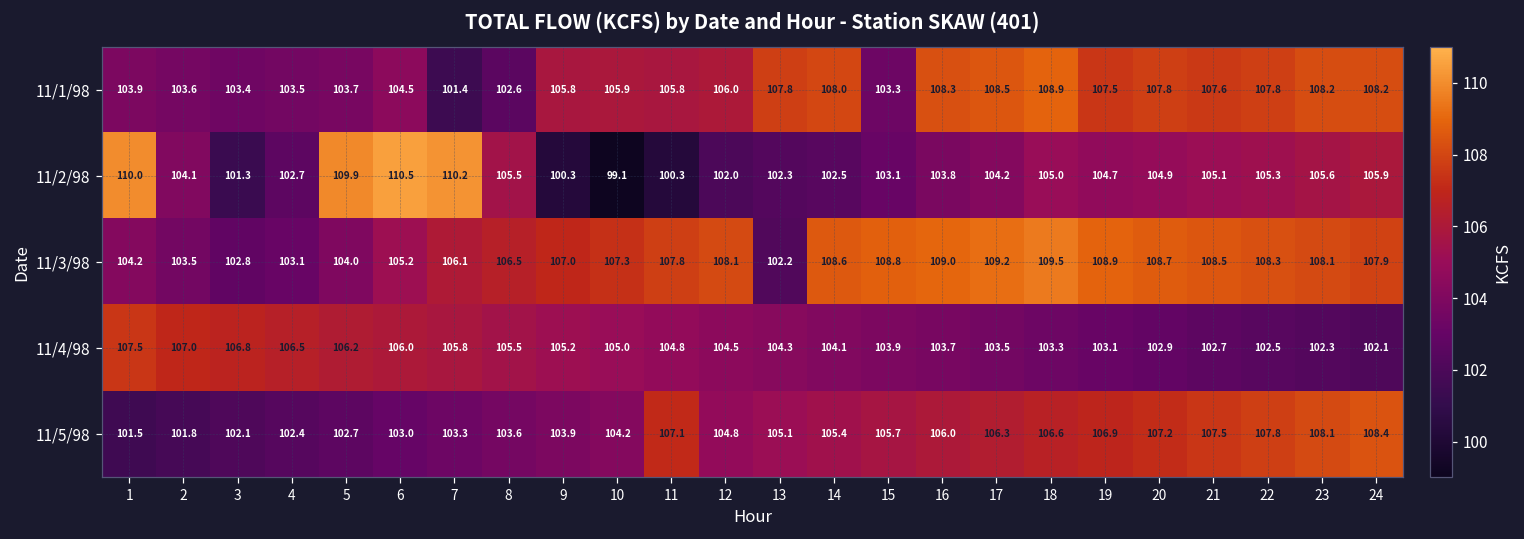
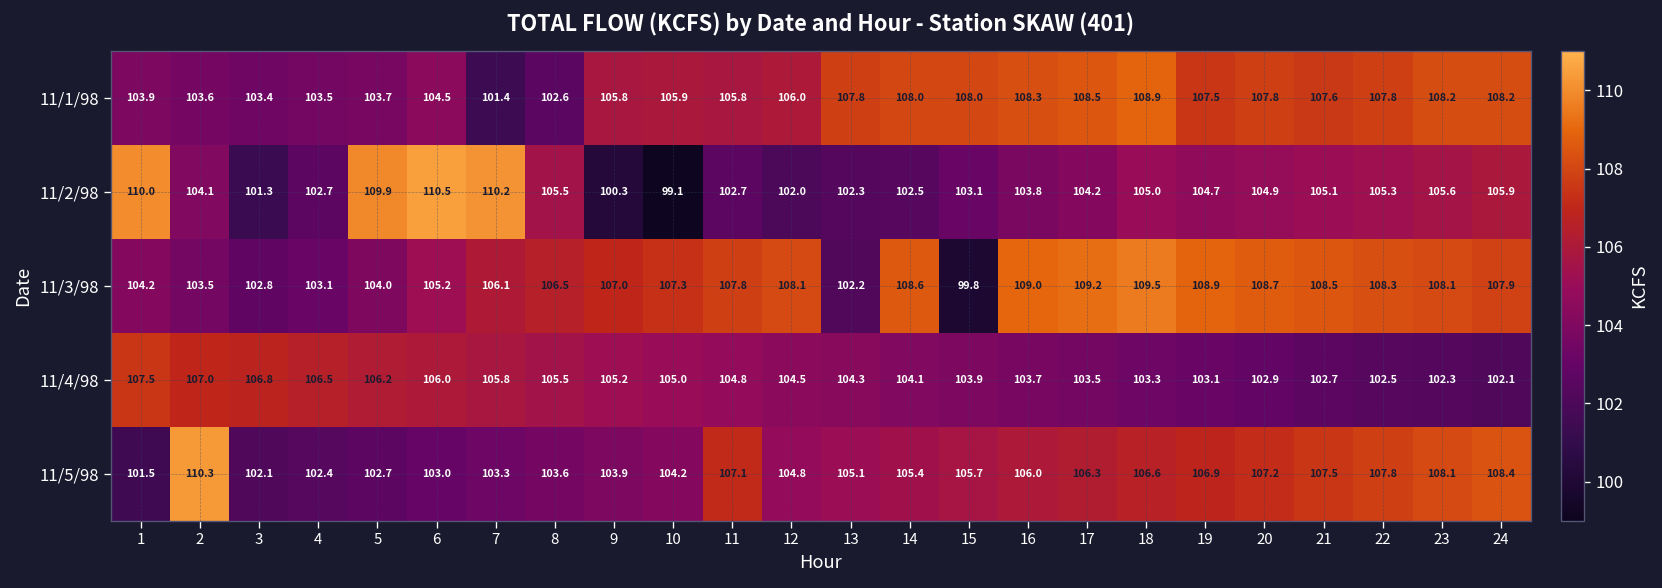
  {
    "11/1/98": {
      "1": 103.9,
      "2": 103.6,
      "3": 103.4,
      "4": 103.5,
      "5": 103.7,
      "6": 104.5,
      "7": 101.4,
      "8": 102.6,
      "9": 105.8,
      "10": 105.9,
      "11": 105.8,
      "12": 106.0,
      "13": 107.8,
      "14": 108.0,
-     "15": 103.3,
+     "15": 108.0,
      "16": 108.3,
      "17": 108.5,
      "18": 108.9,
      "19": 107.5,
      "20": 107.8,
      "21": 107.6,
      "22": 107.8,
      "23": 108.2,
      "24": 108.2
    },
    "11/2/98": {
      "1": 110.0,
      "2": 104.1,
      "3": 101.3,
      "4": 102.7,
      "5": 109.9,
      "6": 110.5,
      "7": 110.2,
      "8": 105.5,
      "9": 100.3,
      "10": 99.1,
-     "11": 100.3,
+     "11": 102.7,
      "12": 102.0,
      "13": 102.3,
      "14": 102.5,
      "15": 103.1,
      "16": 103.8,
      "17": 104.2,
      "18": 105.0,
      "19": 104.7,
      "20": 104.9,
      "21": 105.1,
      "22": 105.3,
      "23": 105.6,
      "24": 105.9
    },
    "11/3/98": {
      "1": 104.2,
      "2": 103.5,
      "3": 102.8,
      "4": 103.1,
      "5": 104.0,
      "6": 105.2,
      "7": 106.1,
      "8": 106.5,
      "9": 107.0,
      "10": 107.3,
      "11": 107.8,
      "12": 108.1,
      "13": 102.2,
      "14": 108.6,
-     "15": 108.8,
+     "15": 99.8,
      "16": 109.0,
      "17": 109.2,
      "18": 109.5,
      "19": 108.9,
      "20": 108.7,
      "21": 108.5,
      "22": 108.3,
      "23": 108.1,
      "24": 107.9
    },
    "11/4/98": {
      "1": 107.5,
      "2": 107.0,
      "3": 106.8,
      "4": 106.5,
      "5": 106.2,
      "6": 106.0,
      "7": 105.8,
      "8": 105.5,
      "9": 105.2,
      "10": 105.0,
      "11": 104.8,
      "12": 104.5,
      "13": 104.3,
      "14": 104.1,
      "15": 103.9,
      "16": 103.7,
      "17": 103.5,
      "18": 103.3,
      "19": 103.1,
      "20": 102.9,
      "21": 102.7,
      "22": 102.5,
      "23": 102.3,
      "24": 102.1
    },
    "11/5/98": {
      "1": 101.5,
-     "2": 101.8,
+     "2": 110.3,
      "3": 102.1,
      "4": 102.4,
      "5": 102.7,
      "6": 103.0,
      "7": 103.3,
      "8": 103.6,
      "9": 103.9,
      "10": 104.2,
      "11": 107.1,
      "12": 104.8,
      "13": 105.1,
      "14": 105.4,
      "15": 105.7,
      "16": 106.0,
      "17": 106.3,
      "18": 106.6,
      "19": 106.9,
      "20": 107.2,
      "21": 107.5,
      "22": 107.8,
      "23": 108.1,
      "24": 108.4
    }
  }
